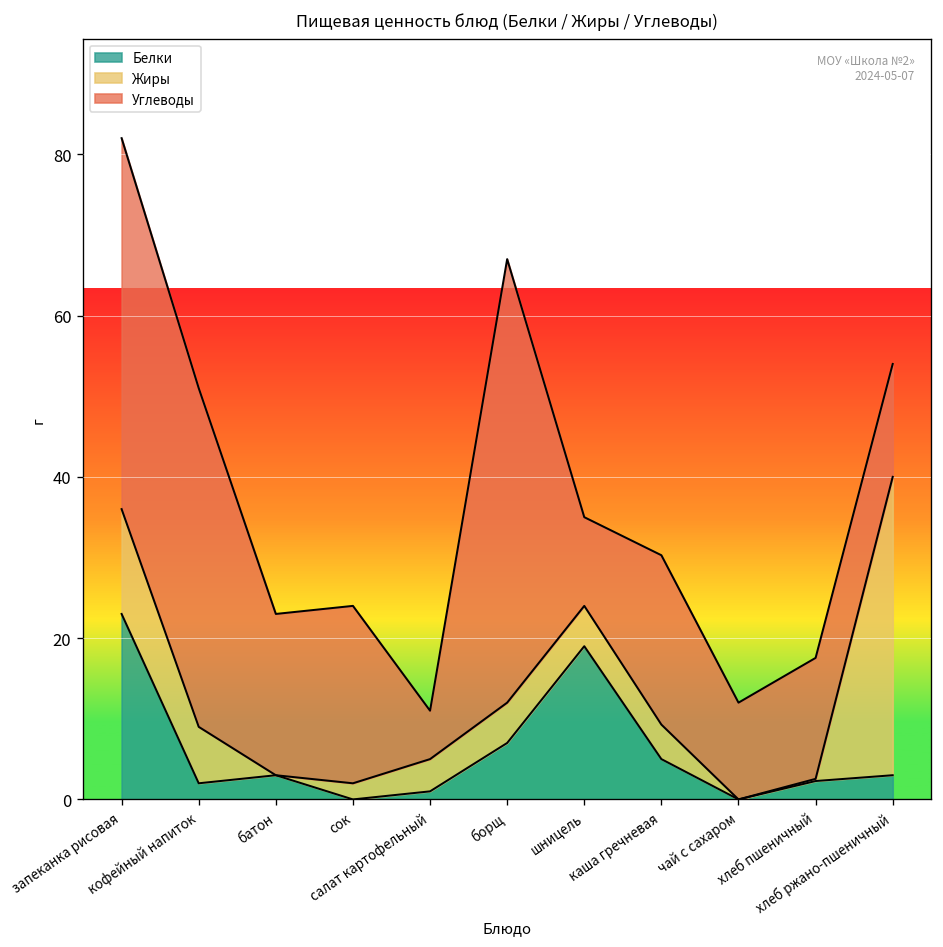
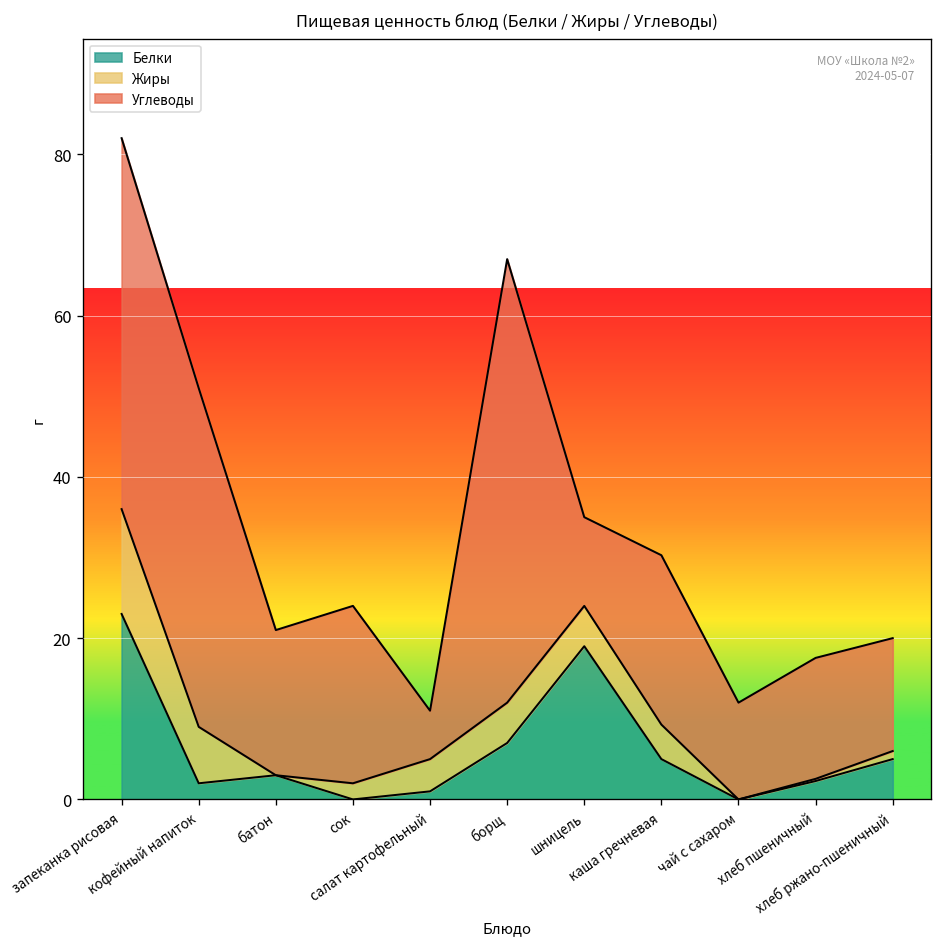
  {
    "Белки": {
      "запеканка рисовая": 23,
      "кофейный напиток": 2,
      "сок": 0,
      "салат картофельный": 1,
      "борщ": 7,
      "шницель": 19,
      "каша гречневая": 5,
-     "хлеб ржано-пшеничный": 3
+     "хлеб ржано-пшеничный": 5
    },
    "Жиры": {
      "запеканка рисовая": 13,
      "кофейный напиток": 7,
      "сок": 2,
      "салат картофельный": 4,
      "борщ": 5,
      "шницель": 5,
      "каша гречневая": 4,
-     "хлеб ржано-пшеничный": 37
+     "хлеб ржано-пшеничный": 1
    },
    "Углеводы": {
      "запеканка рисовая": 46,
      "кофейный напиток": 42,
-     "батон": 20,
+     "батон": 18,
      "сок": 22,
      "салат картофельный": 6,
      "борщ": 55,
      "шницель": 11,
      "каша гречневая": 21,
      "чай с сахаром": 12,
      "хлеб пшеничный": 15,
      "хлеб ржано-пшеничный": 14
    }
  }
